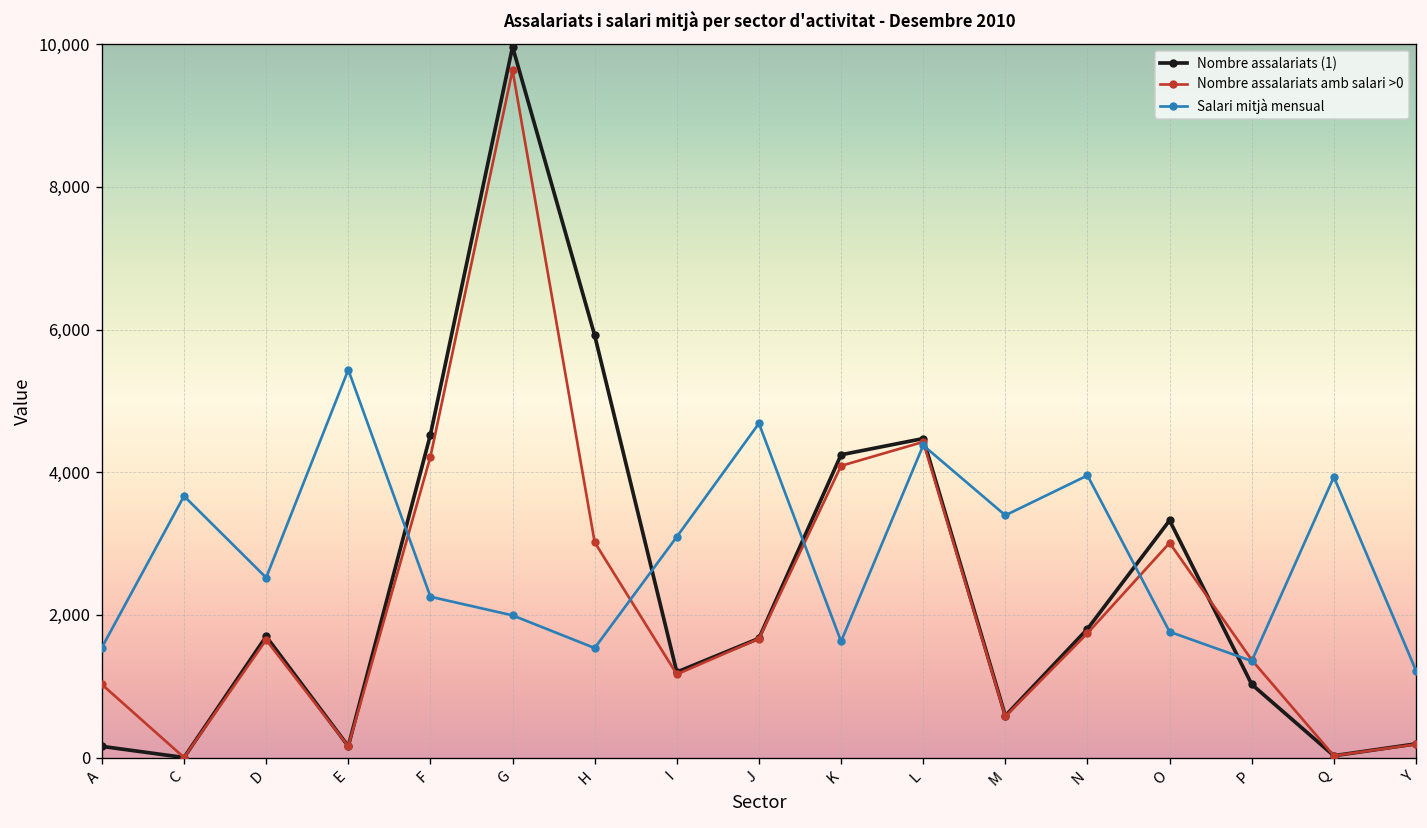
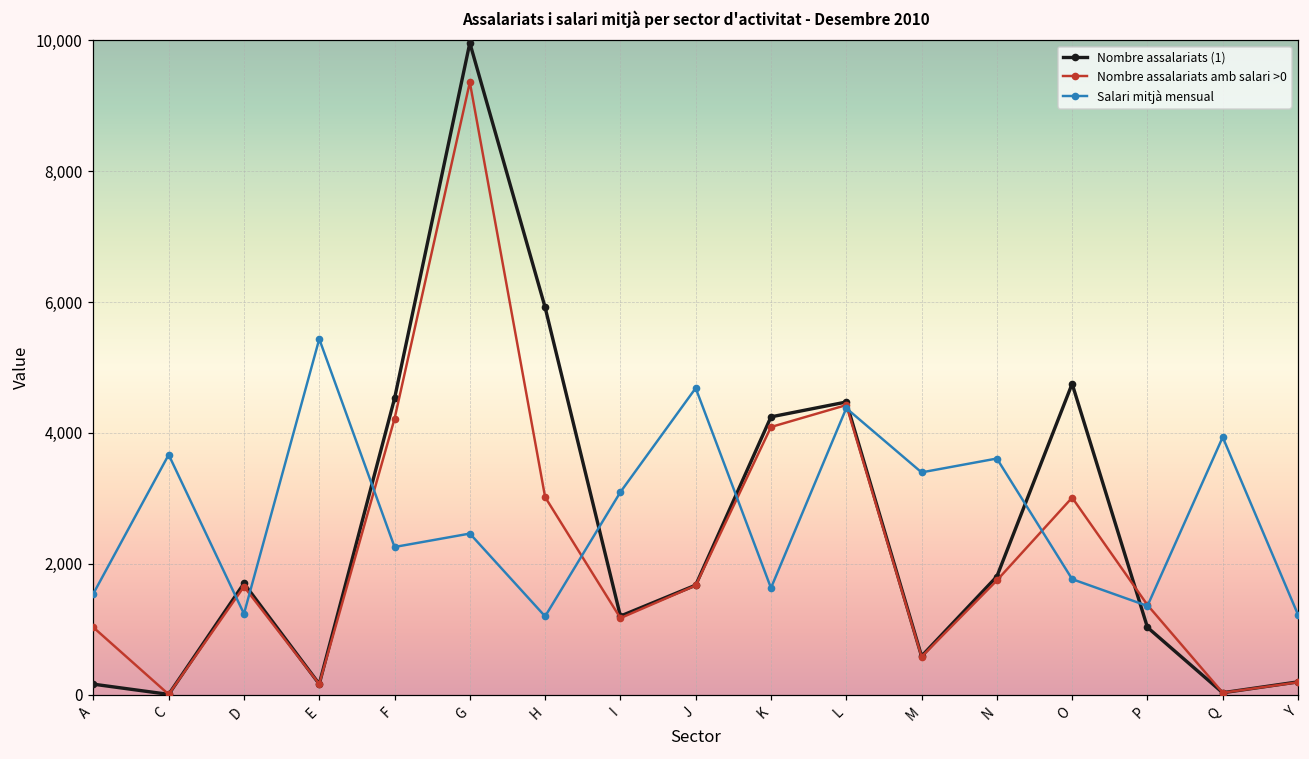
  {
    "Nombre assalariats (1)": {
      "A": "200",
      "D": "1,700",
      "F": "4,500",
      "G": "10,000",
      "H": "5,900",
      "K": "4,200",
      "L": "4,500",
      "N": "1,800",
-     "O": "3,300",
+     "O": "4,800",
      "P": "1,000"
    },
    "Nombre assalariats amb salari >0": {
      "A": "1,000",
      "D": "1,700",
      "F": "4,200",
-     "G": "9,600",
+     "G": "9,400",
      "H": "3,000",
      "K": "4,100",
      "L": "4,400",
      "N": "1,700",
      "O": "3,000"
    },
    "Salari mitjà mensual": {
      "A": "1,500",
      "C": "3,700",
-     "D": "2,500",
+     "D": "1,200",
      "E": "5,400",
      "F": "2,300",
-     "G": "2,000",
-     "H": "1,500",
+     "G": "2,500",
+     "H": "1,200",
      "I": "3,100",
      "J": "4,700",
      "K": "1,600",
      "L": "4,400",
      "M": "3,400",
-     "N": "4,000",
+     "N": "3,600",
      "O": "1,800",
      "Q": "3,900",
      "Y": "1,200"
    }
  }
